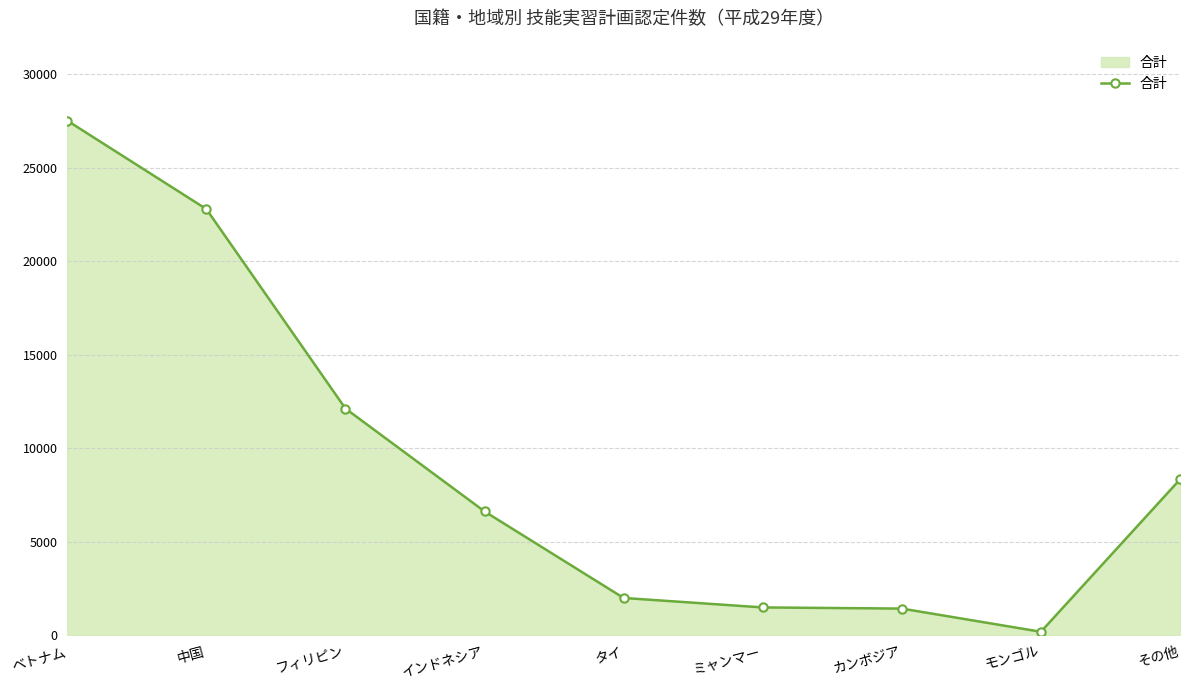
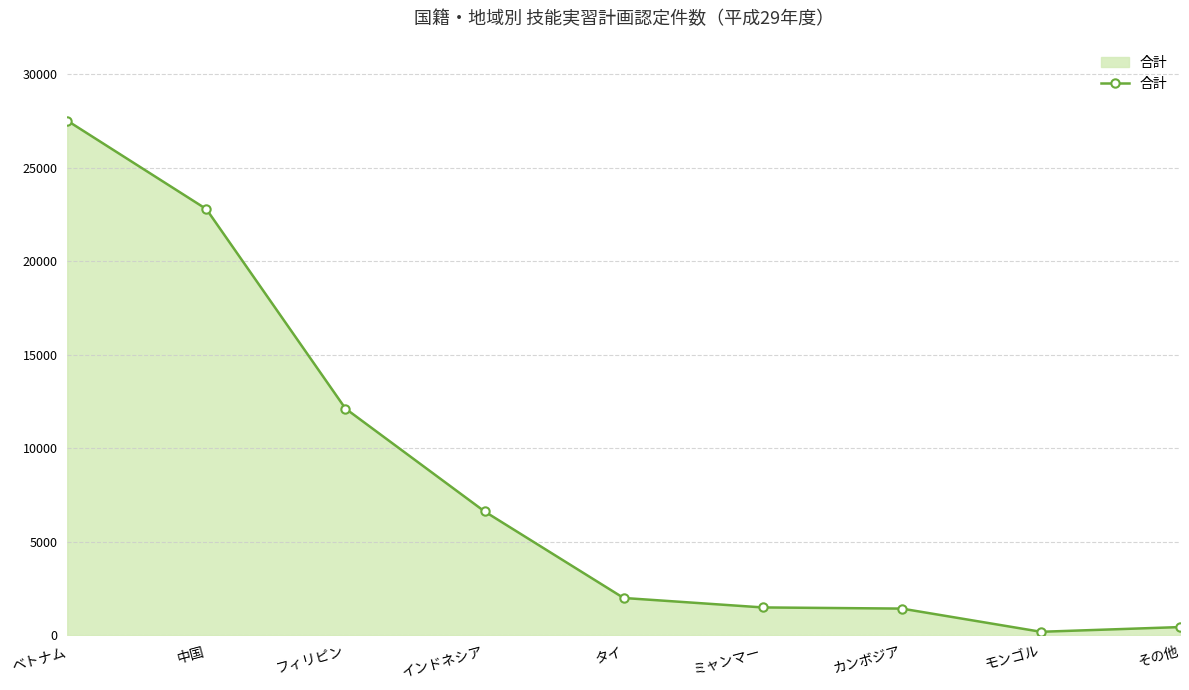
  {
    "ベトナム": 27500,
    "中国": 22800,
    "フィリピン": 12100,
    "インドネシア": 6600,
    "タイ": 2000,
    "ミャンマー": 1500,
    "カンボジア": 1400,
    "モンゴル": 200,
-   "その他": 8300
+   "その他": 400
  }
